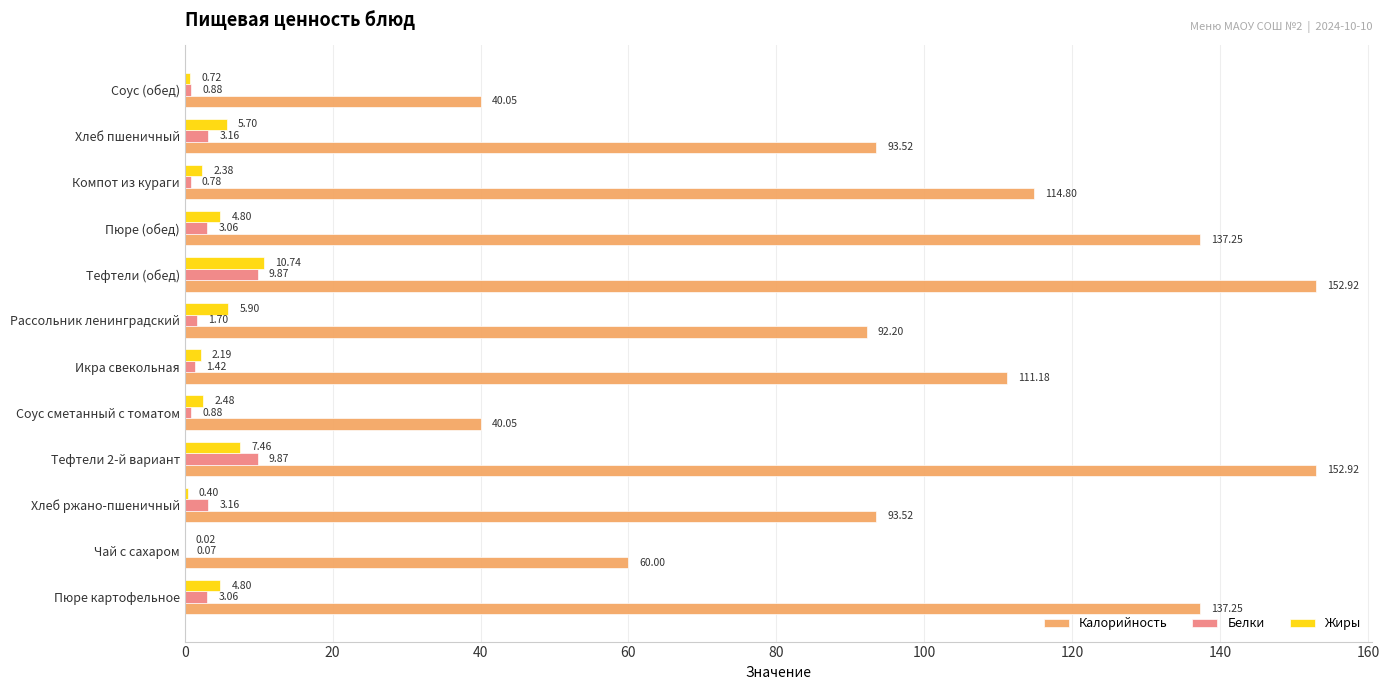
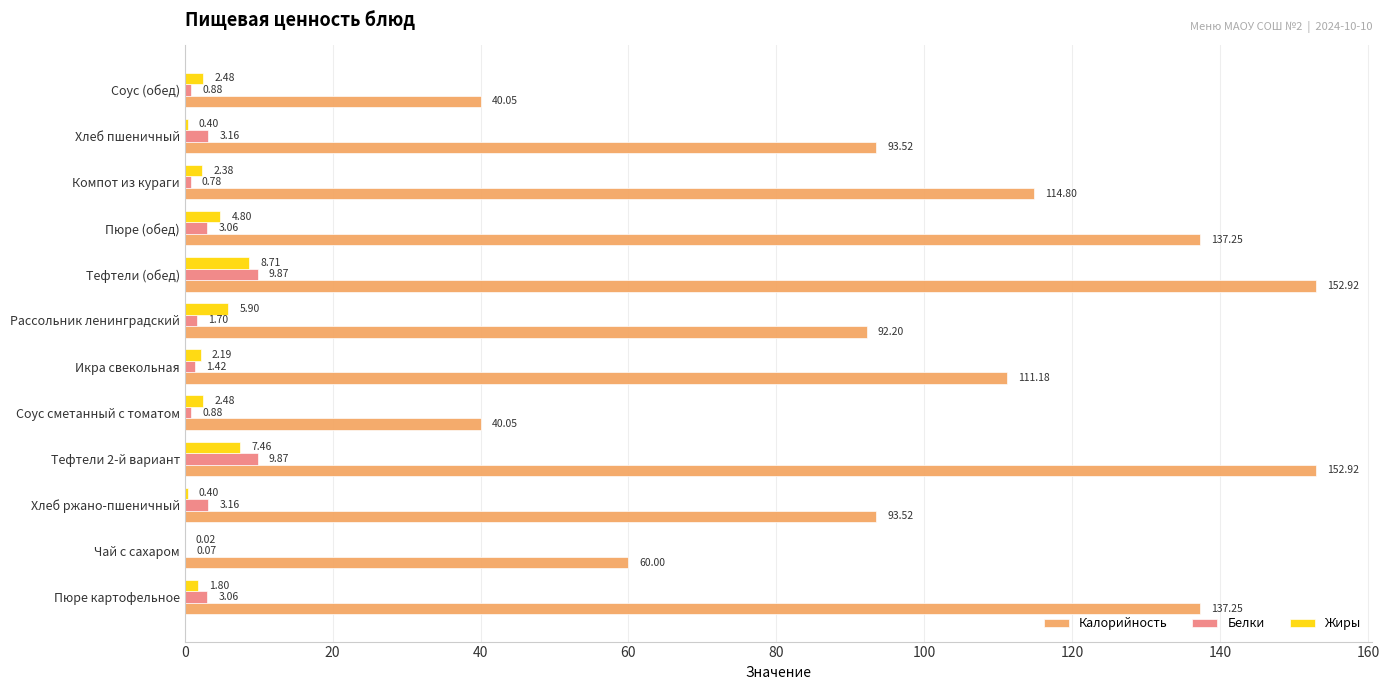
  {
    "Жиры": {
-     "Соус (обед)": 0.72,
-     "Хлеб пшеничный": 5.70,
+     "Соус (обед)": 2.48,
+     "Хлеб пшеничный": 0.40,
      "Компот из кураги": 2.38,
      "Пюре (обед)": 4.80,
-     "Тефтели (обед)": 10.74,
+     "Тефтели (обед)": 8.71,
      "Рассольник ленинградский": 5.90,
      "Икра свекольная": 2.19,
      "Соус сметанный с томатом": 2.48,
      "Тефтели 2-й вариант": 7.46,
      "Хлеб ржано-пшеничный": 0.40,
      "Чай с сахаром": 0.02,
-     "Пюре картофельное": 4.80
+     "Пюре картофельное": 1.80
    }
  }
